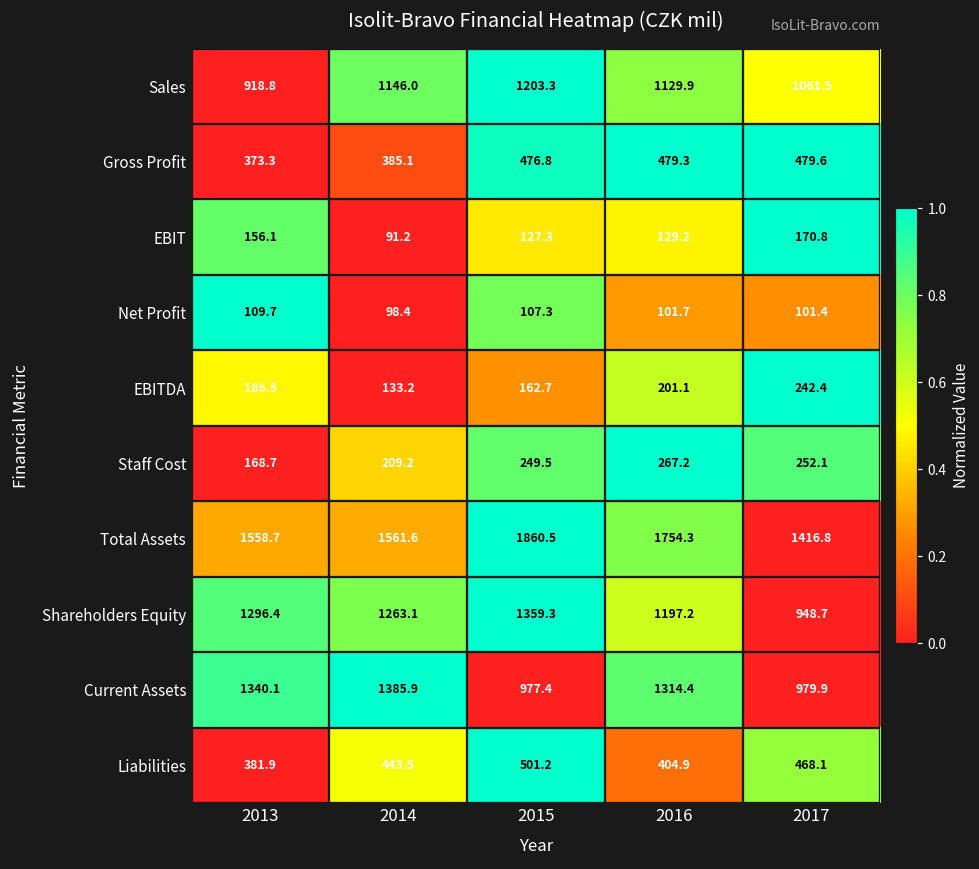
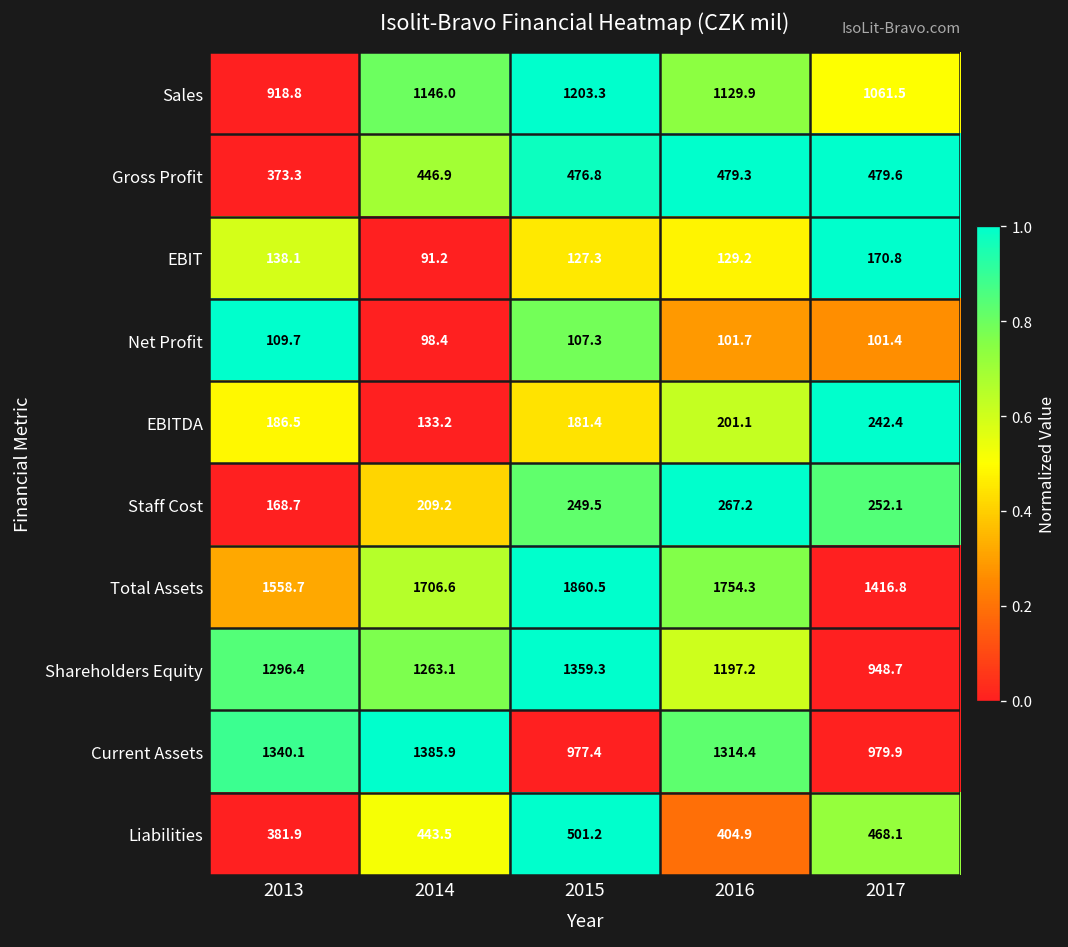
  {
    "Sales": {
      "2013": 918.8,
      "2014": 1146.0,
      "2015": 1203.3,
      "2016": 1129.9,
      "2017": 1061.5
    },
    "Gross Profit": {
      "2013": 373.3,
-     "2014": 385.1,
+     "2014": 446.9,
      "2015": 476.8,
      "2016": 479.3,
      "2017": 479.6
    },
    "EBIT": {
-     "2013": 156.1,
+     "2013": 138.1,
      "2014": 91.2,
      "2015": 127.3,
      "2016": 129.2,
      "2017": 170.8
    },
    "Net Profit": {
      "2013": 109.7,
      "2014": 98.4,
      "2015": 107.3,
      "2016": 101.7,
      "2017": 101.4
    },
    "EBITDA": {
      "2013": 186.5,
      "2014": 133.2,
-     "2015": 162.7,
+     "2015": 181.4,
      "2016": 201.1,
      "2017": 242.4
    },
    "Staff Cost": {
      "2013": 168.7,
      "2014": 209.2,
      "2015": 249.5,
      "2016": 267.2,
      "2017": 252.1
    },
    "Total Assets": {
      "2013": 1558.7,
-     "2014": 1561.6,
+     "2014": 1706.6,
      "2015": 1860.5,
      "2016": 1754.3,
      "2017": 1416.8
    },
    "Shareholders Equity": {
      "2013": 1296.4,
      "2014": 1263.1,
      "2015": 1359.3,
      "2016": 1197.2,
      "2017": 948.7
    },
    "Current Assets": {
      "2013": 1340.1,
      "2014": 1385.9,
      "2015": 977.4,
      "2016": 1314.4,
      "2017": 979.9
    },
    "Liabilities": {
      "2013": 381.9,
      "2014": 443.5,
      "2015": 501.2,
      "2016": 404.9,
      "2017": 468.1
    }
  }
